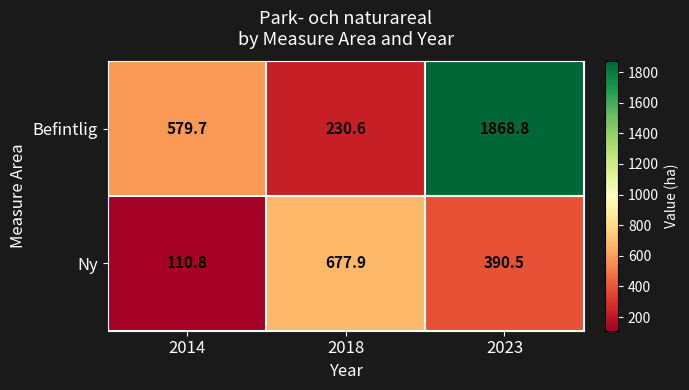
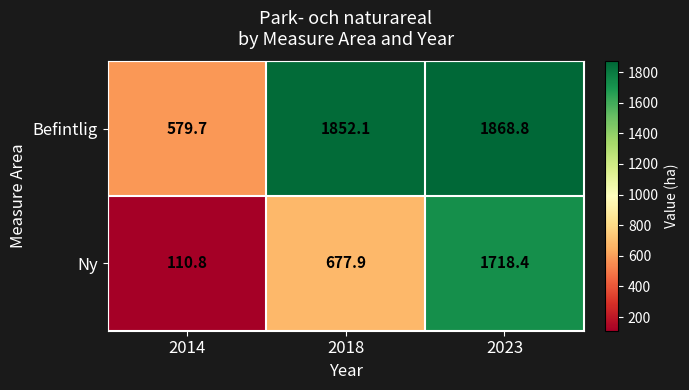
  {
    "Befintlig": {
      "2014": 579.7,
-     "2018": 230.6,
+     "2018": 1852.1,
      "2023": 1868.8
    },
    "Ny": {
      "2014": 110.8,
      "2018": 677.9,
-     "2023": 390.5
+     "2023": 1718.4
    }
  }
